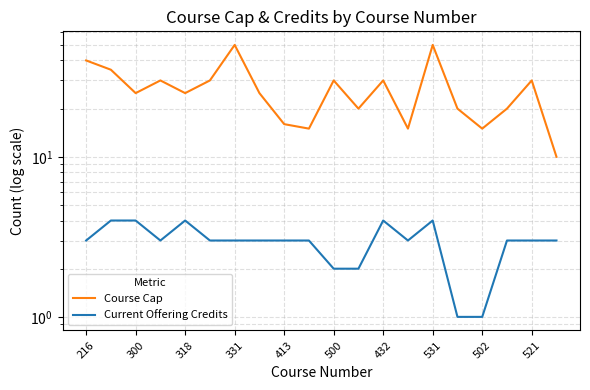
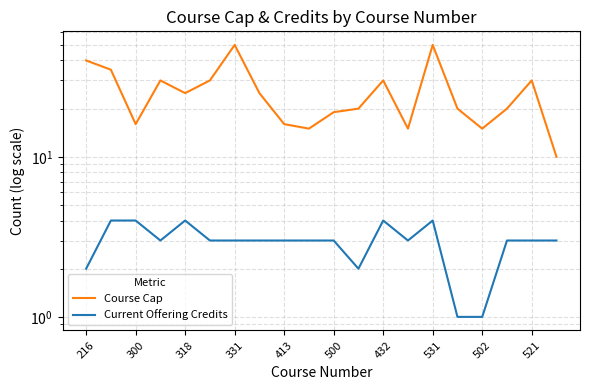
  {
    "Course Cap": {
      "216": 40,
-     "300": 25,
+     "300": 16,
      "318": 25,
      "331": 50,
      "413": 16,
-     "500": 30,
+     "500": 19,
      "432": 30,
      "531": 50,
      "502": 15,
      "521": 30
    },
    "Current Offering Credits": {
-     "216": 3,
+     "216": 2,
      "300": 4,
      "318": 4,
      "331": 3,
      "413": 3,
-     "500": 2,
+     "500": 3,
      "432": 4,
      "531": 4,
      "502": 1,
      "521": 3
    }
  }
